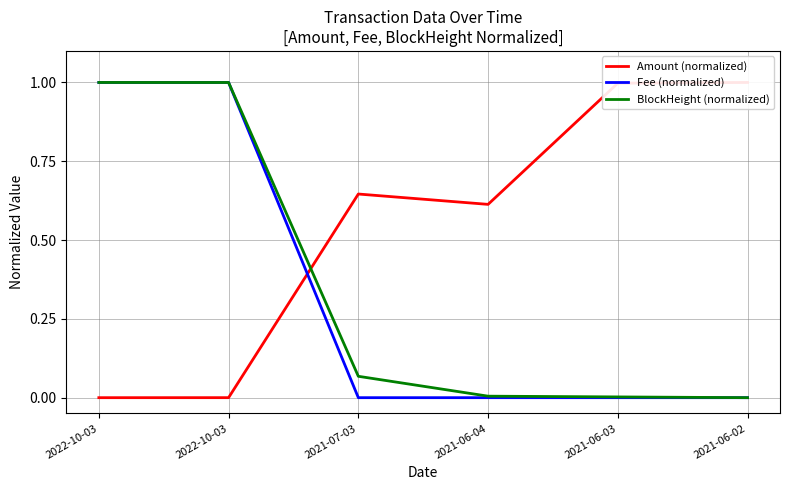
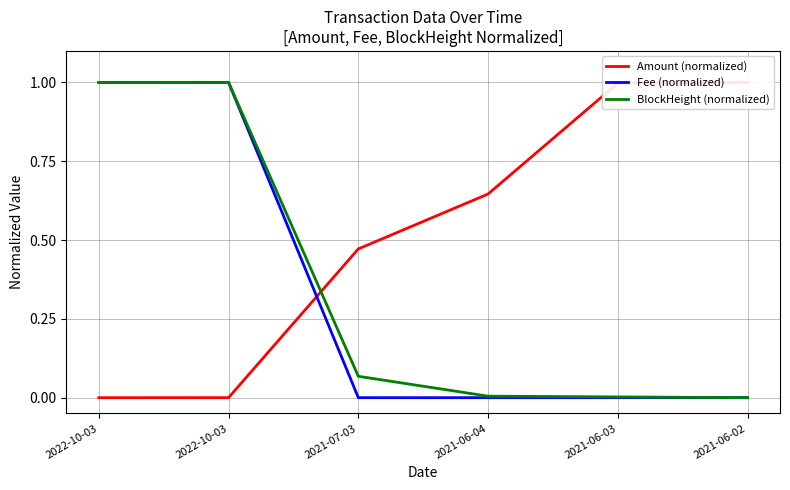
  {
    "Amount (normalized)": {
-     "2021-07-03": 0.65,
-     "2021-06-04": 0.61
+     "2021-07-03": 0.47,
+     "2021-06-04": 0.65
    },
    "Fee (normalized)": {
      "2021-07-03": 0.00
    },
    "BlockHeight (normalized)": {
      "2021-07-03": 0.07
    }
  }
